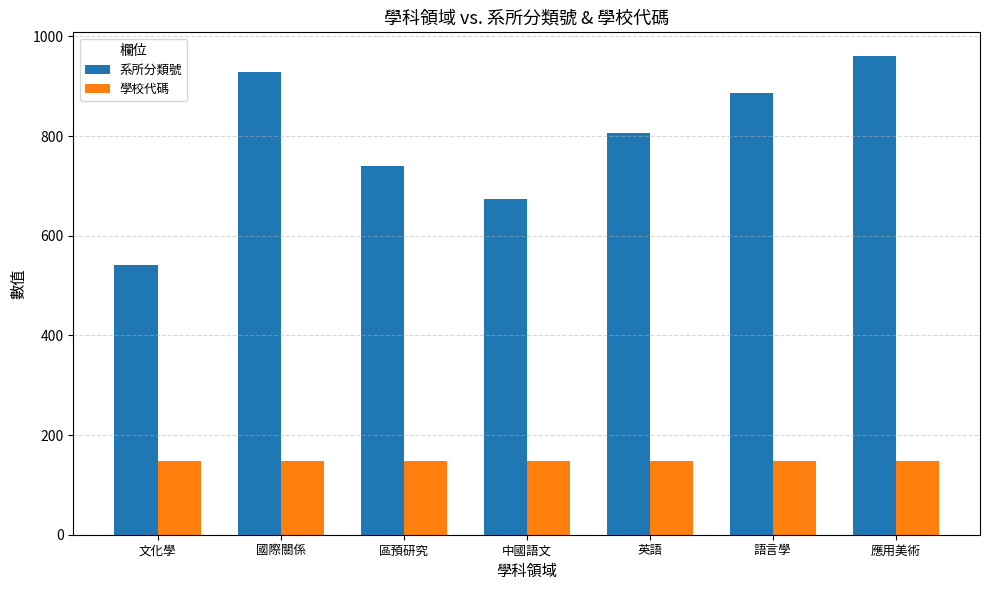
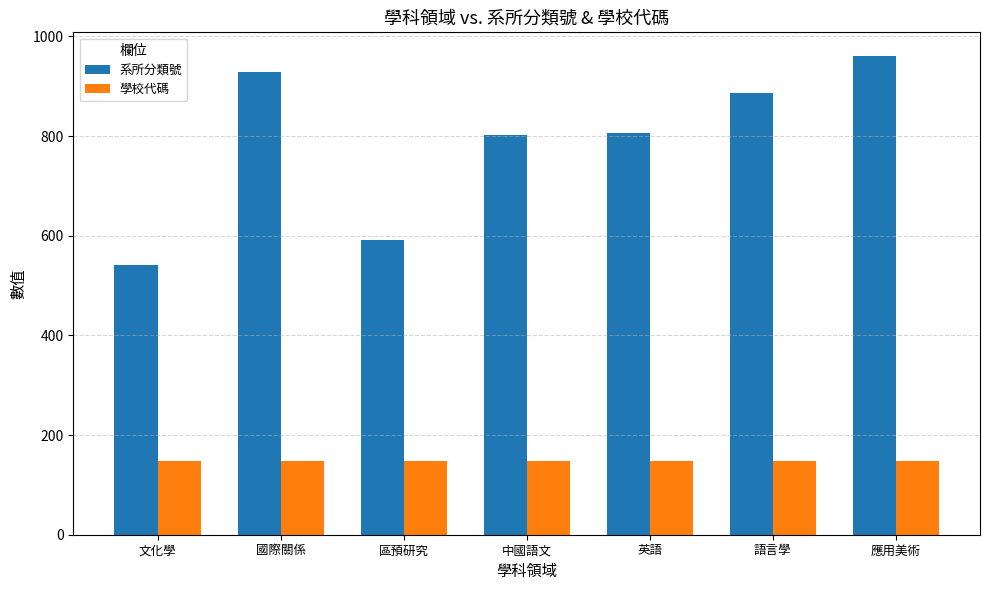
  {
    "系所分類號": {
      "文化學": 540,
      "國際關係": 930,
-     "區預研究": 740,
-     "中國語文": 670,
+     "區預研究": 590,
+     "中國語文": 800,
      "英語": 810,
      "語言學": 890,
      "應用美術": 960
    },
    "學校代碼": {
      "文化學": 150,
      "國際關係": 150,
      "區預研究": 150,
      "中國語文": 150,
      "英語": 150,
      "語言學": 150,
      "應用美術": 150
    }
  }
